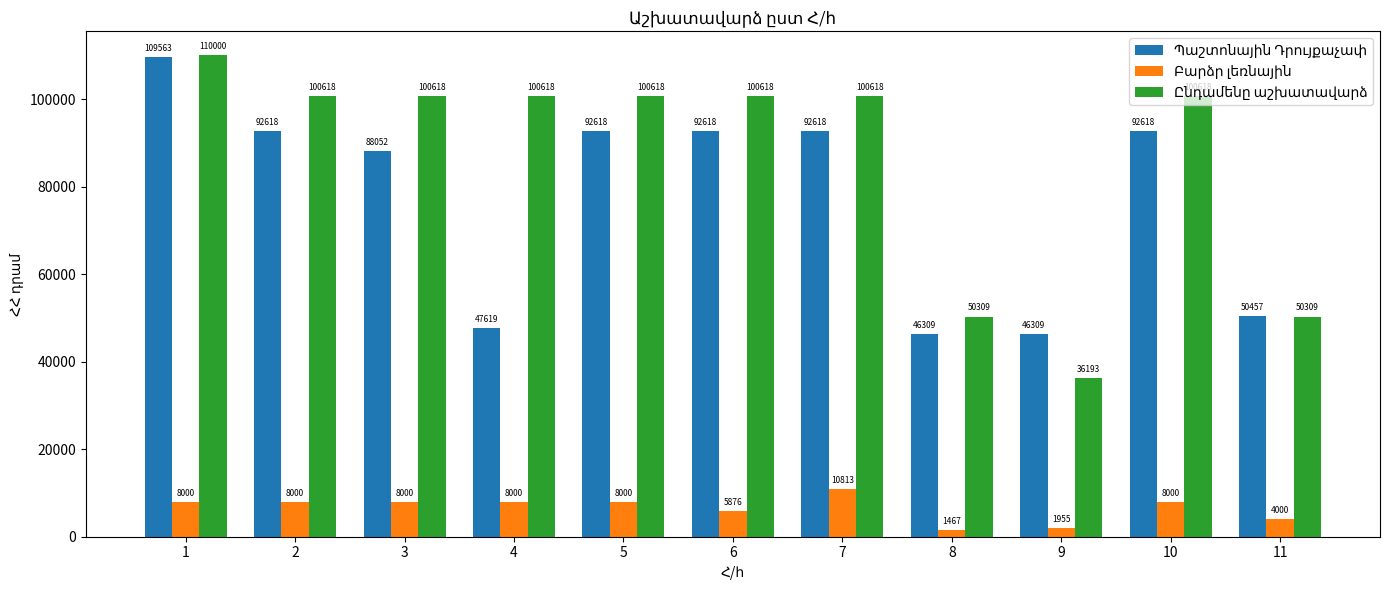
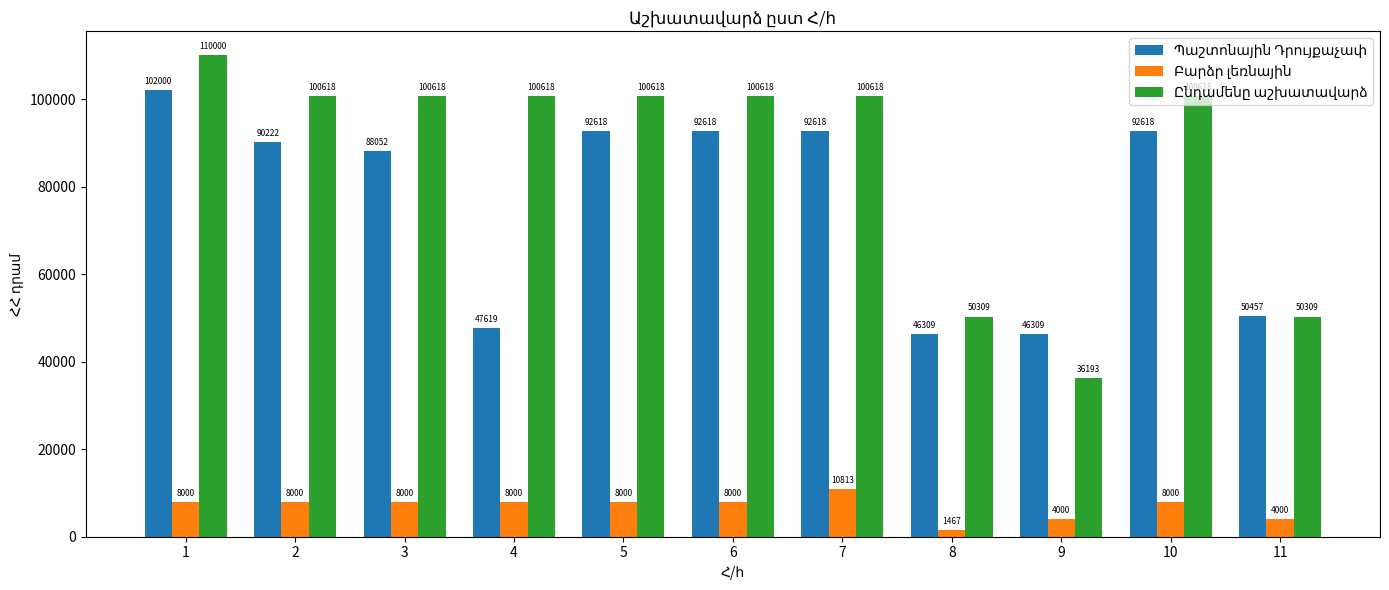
  {
    "Պաշտոնային Դրույքաչափ": {
-     "1": 109563,
-     "2": 92618,
+     "1": 102000,
+     "2": 90222,
      "3": 88052,
      "4": 47619,
      "5": 92618,
      "6": 92618,
      "7": 92618,
      "8": 46309,
      "9": 46309,
      "10": 92618,
      "11": 50457
    },
    "Բարձր լեռնային": {
      "1": 8000,
      "2": 8000,
      "3": 8000,
      "4": 8000,
      "5": 8000,
-     "6": 5876,
+     "6": 8000,
      "7": 10813,
      "8": 1467,
-     "9": 1955,
+     "9": 4000,
      "10": 8000,
      "11": 4000
    },
    "Ընդամենը աշխատավարձ": {
      "1": 110000,
      "2": 100618,
      "3": 100618,
      "4": 100618,
      "5": 100618,
      "6": 100618,
      "7": 100618,
      "8": 50309,
      "9": 36193,
      "11": 50309
    }
  }
